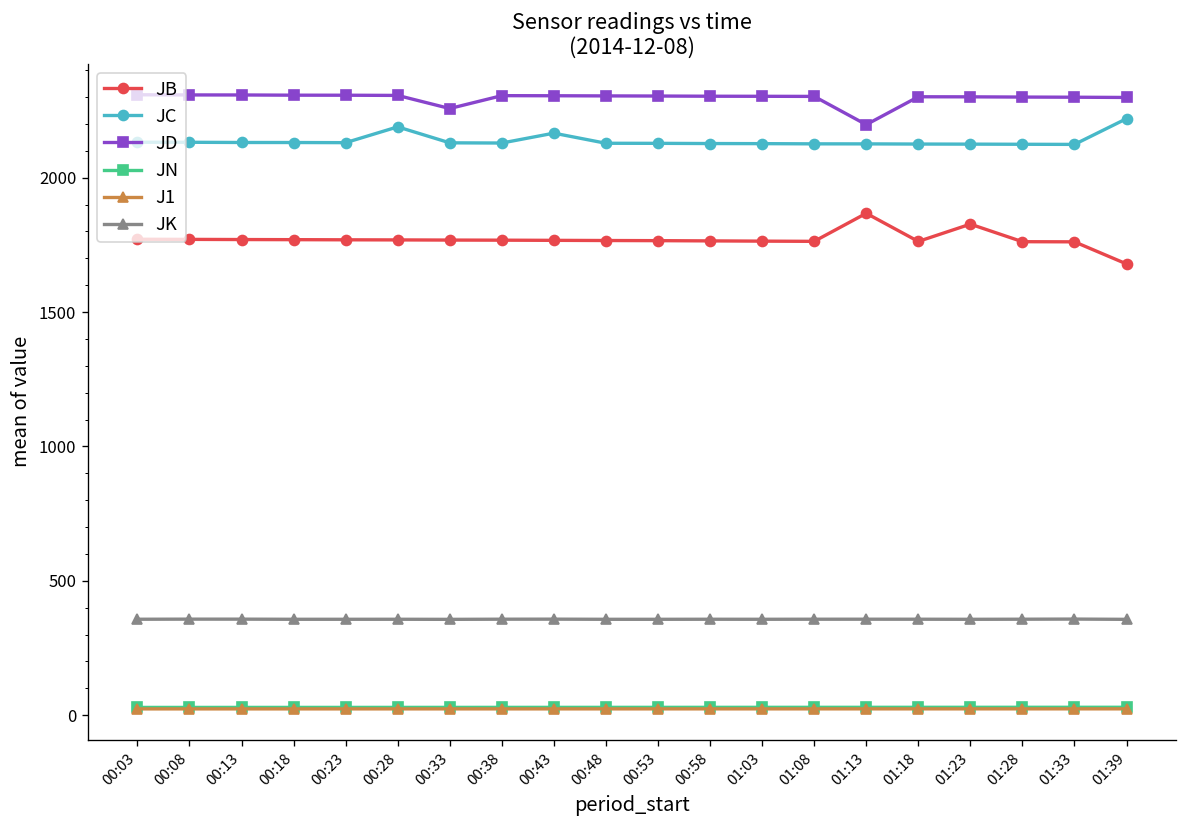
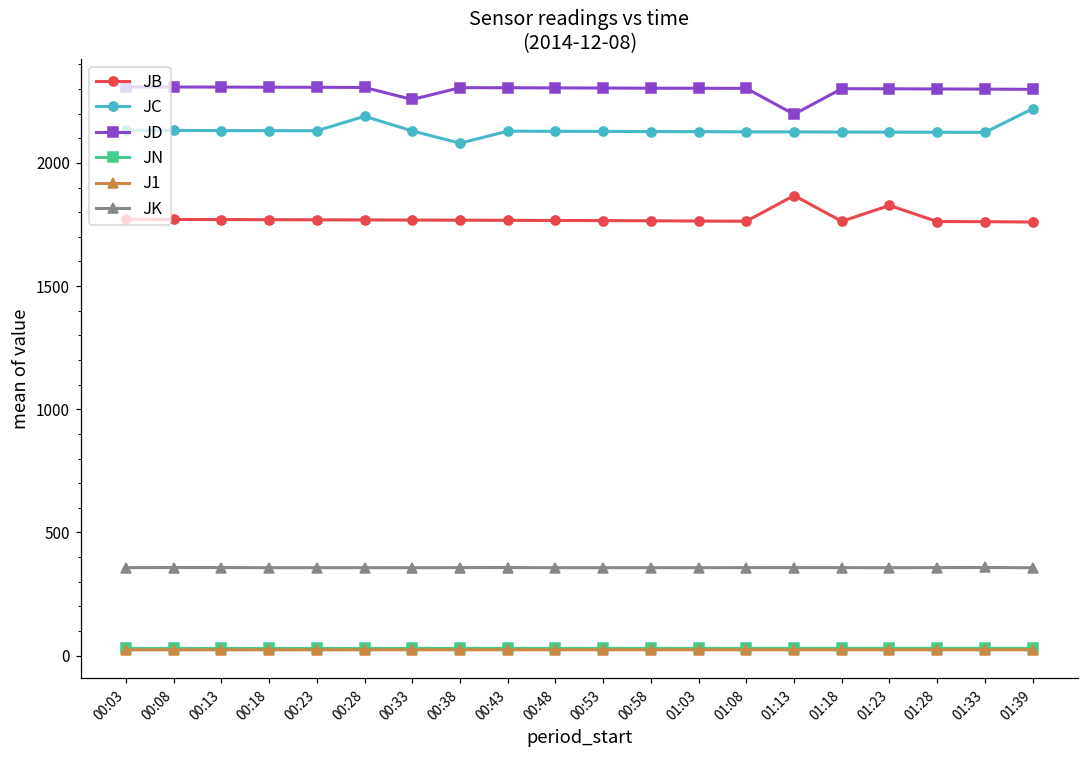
  {
    "JB": {
      "00:08": 1770,
      "00:13": 1770,
      "00:18": 1770,
      "00:23": 1770,
      "00:28": 1770,
      "00:33": 1770,
      "00:38": 1770,
      "00:43": 1770,
      "00:48": 1770,
      "00:53": 1770,
      "00:58": 1760,
      "01:03": 1760,
      "01:08": 1760,
      "01:13": 1870,
      "01:18": 1760,
      "01:23": 1830,
      "01:28": 1760,
      "01:33": 1760,
-     "01:39": 1680
+     "01:39": 1760
    },
    "JC": {
      "00:08": 2130,
      "00:13": 2130,
      "00:18": 2130,
      "00:23": 2130,
      "00:28": 2190,
      "00:33": 2130,
-     "00:38": 2130,
-     "00:43": 2170,
+     "00:38": 2080,
+     "00:43": 2130,
      "00:48": 2130,
      "00:53": 2130,
      "00:58": 2130,
      "01:03": 2130,
      "01:08": 2130,
      "01:13": 2130,
      "01:18": 2130,
      "01:23": 2120,
      "01:28": 2120,
      "01:33": 2120,
      "01:39": 2220
    },
    "JD": {
      "00:08": 2310,
      "00:13": 2310,
      "00:18": 2310,
      "00:23": 2310,
      "00:28": 2310,
      "00:33": 2260,
      "00:38": 2310,
      "00:43": 2310,
      "00:48": 2300,
      "00:53": 2300,
      "00:58": 2300,
      "01:03": 2300,
      "01:08": 2300,
      "01:13": 2200,
      "01:18": 2300,
      "01:23": 2300,
      "01:28": 2300,
      "01:33": 2300,
      "01:39": 2300
    },
    "JK": {
      "00:03": 360,
      "00:08": 360,
      "00:13": 360,
      "00:18": 360,
      "00:23": 360,
      "00:28": 360,
      "00:33": 360,
      "00:38": 360,
      "00:43": 360,
      "00:48": 360,
      "00:53": 360,
      "00:58": 360,
      "01:03": 360,
      "01:08": 360,
      "01:13": 360,
      "01:18": 360,
      "01:23": 360,
      "01:28": 360,
      "01:33": 360,
      "01:39": 360
    }
  }
